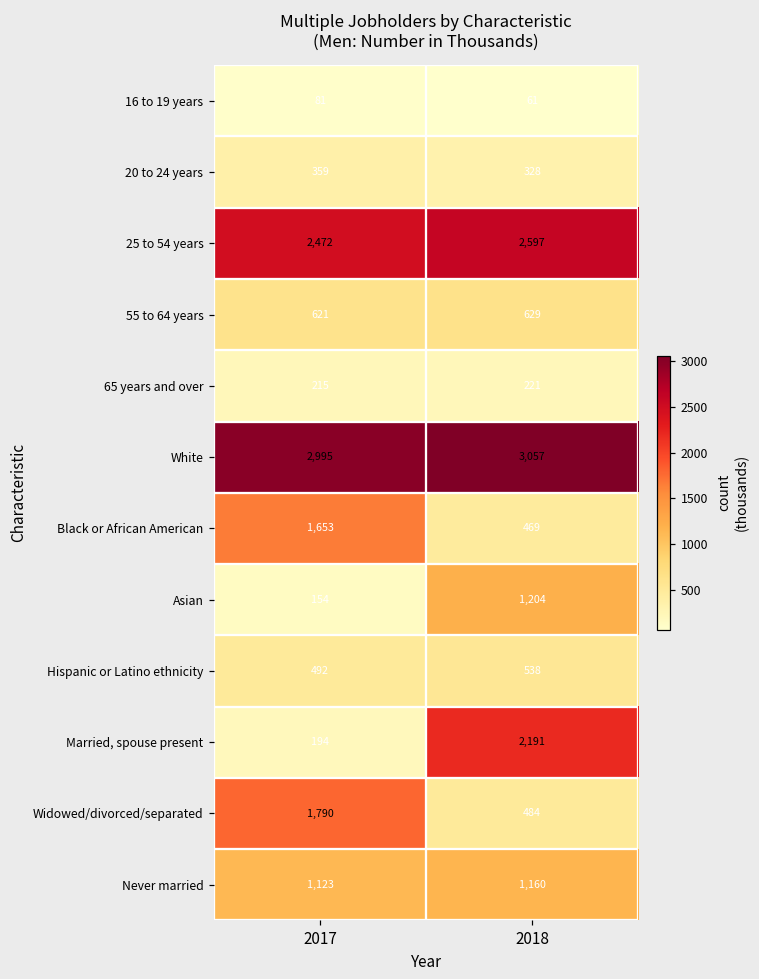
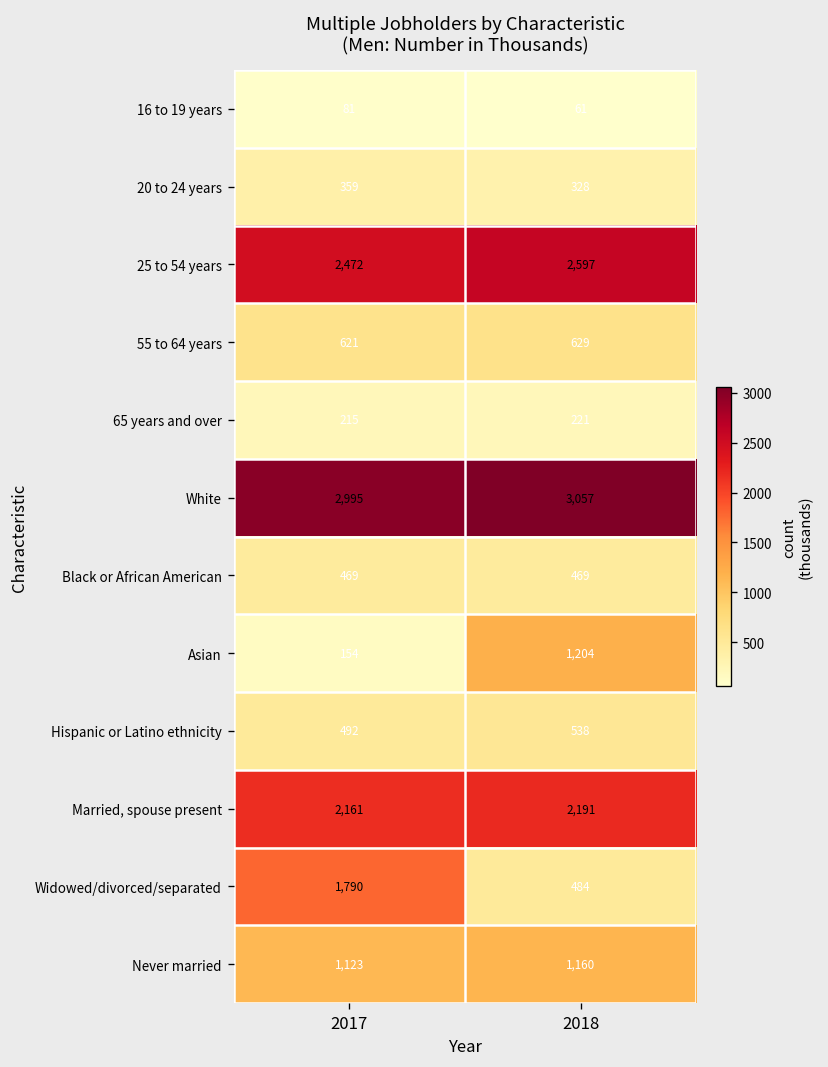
  {
    "16 to 19 years": {
      "2017": "81",
      "2018": "61"
    },
    "20 to 24 years": {
      "2017": "359",
      "2018": "328"
    },
    "25 to 54 years": {
      "2017": "2,472",
      "2018": "2,597"
    },
    "55 to 64 years": {
      "2017": "621",
      "2018": "629"
    },
    "65 years and over": {
      "2017": "215",
      "2018": "221"
    },
    "White": {
      "2017": "2,995",
      "2018": "3,057"
    },
    "Black or African American": {
-     "2017": "1,653",
+     "2017": "469",
      "2018": "469"
    },
    "Asian": {
      "2017": "154",
      "2018": "1,204"
    },
    "Hispanic or Latino ethnicity": {
      "2017": "492",
      "2018": "538"
    },
    "Married, spouse present": {
-     "2017": "194",
+     "2017": "2,161",
      "2018": "2,191"
    },
    "Widowed/divorced/separated": {
      "2017": "1,790",
      "2018": "484"
    },
    "Never married": {
      "2017": "1,123",
      "2018": "1,160"
    }
  }
